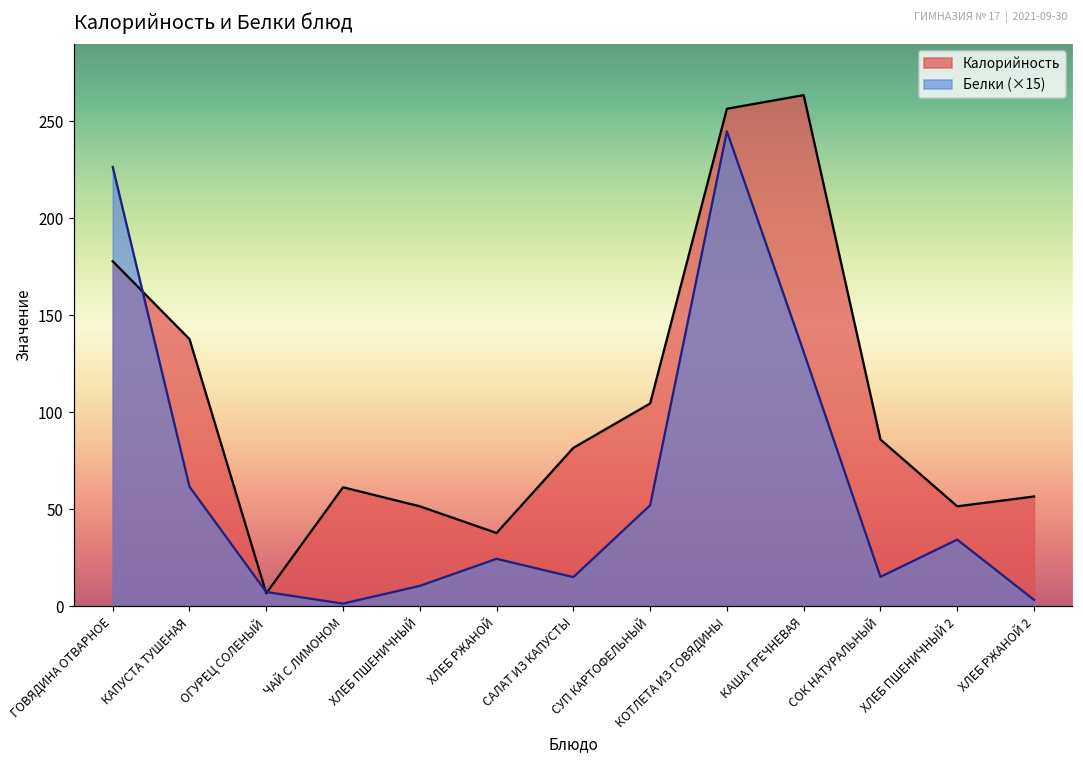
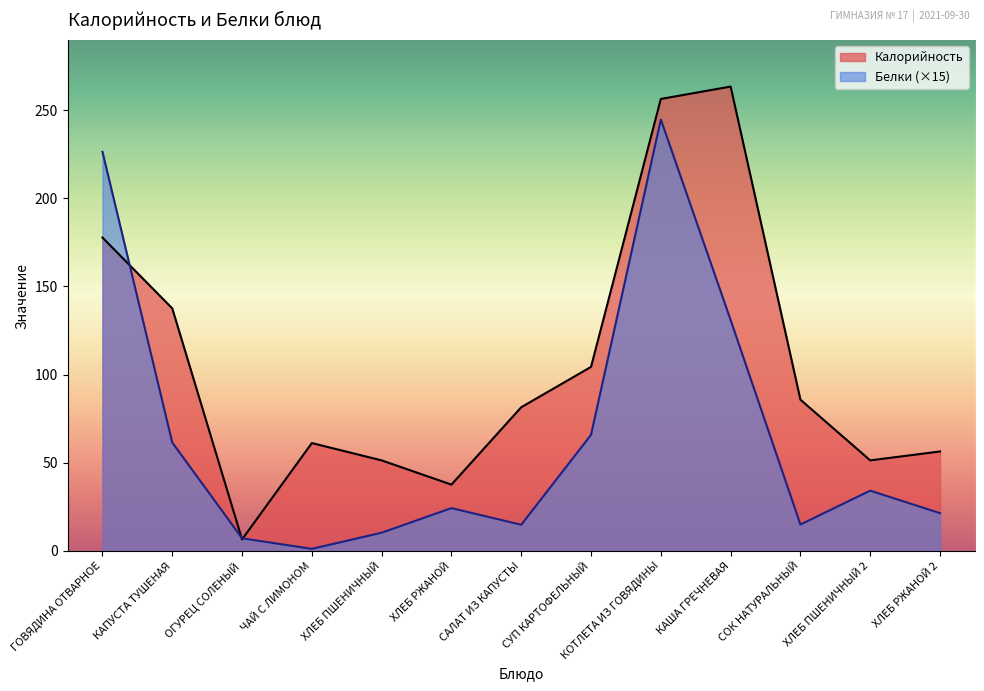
  {
    "Калорийность": {
      "ГОВЯДИНА ОТВАРНОЕ": 178,
      "КАПУСТА ТУШЕНАЯ": 138,
      "ЧАЙ С ЛИМОНОМ": 61,
      "ХЛЕБ ПШЕНИЧНЫЙ": 51,
      "ХЛЕБ РЖАНОЙ": 38,
      "САЛАТ ИЗ КАПУСТЫ": 82,
      "СУП КАРТОФЕЛЬНЫЙ": 104,
      "КОТЛЕТА ИЗ ГОВЯДИНЫ": 256,
      "КАША ГРЕЧНЕВАЯ": 263,
      "СОК НАТУРАЛЬНЫЙ": 86,
      "ХЛЕБ ПШЕНИЧНЫЙ 2": 51,
      "ХЛЕБ РЖАНОЙ 2": 56
    },
    "Белки (×15)": {
      "ГОВЯДИНА ОТВАРНОЕ": 226,
      "КАПУСТА ТУШЕНАЯ": 61,
      "ЧАЙ С ЛИМОНОМ": 1,
      "ХЛЕБ ПШЕНИЧНЫЙ": 10,
      "ХЛЕБ РЖАНОЙ": 24,
      "САЛАТ ИЗ КАПУСТЫ": 15,
-     "СУП КАРТОФЕЛЬНЫЙ": 52,
+     "СУП КАРТОФЕЛЬНЫЙ": 66,
      "КОТЛЕТА ИЗ ГОВЯДИНЫ": 245,
      "КАША ГРЕЧНЕВАЯ": 131,
      "СОК НАТУРАЛЬНЫЙ": 15,
      "ХЛЕБ ПШЕНИЧНЫЙ 2": 34,
-     "ХЛЕБ РЖАНОЙ 2": 3
+     "ХЛЕБ РЖАНОЙ 2": 21
    }
  }
